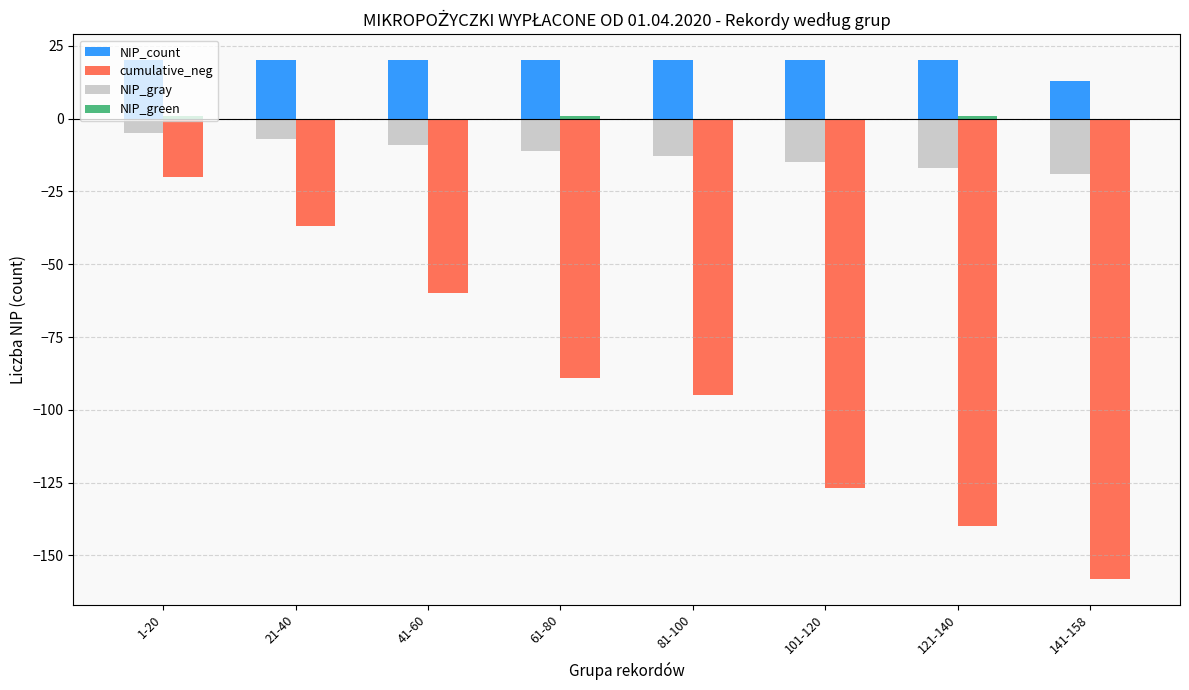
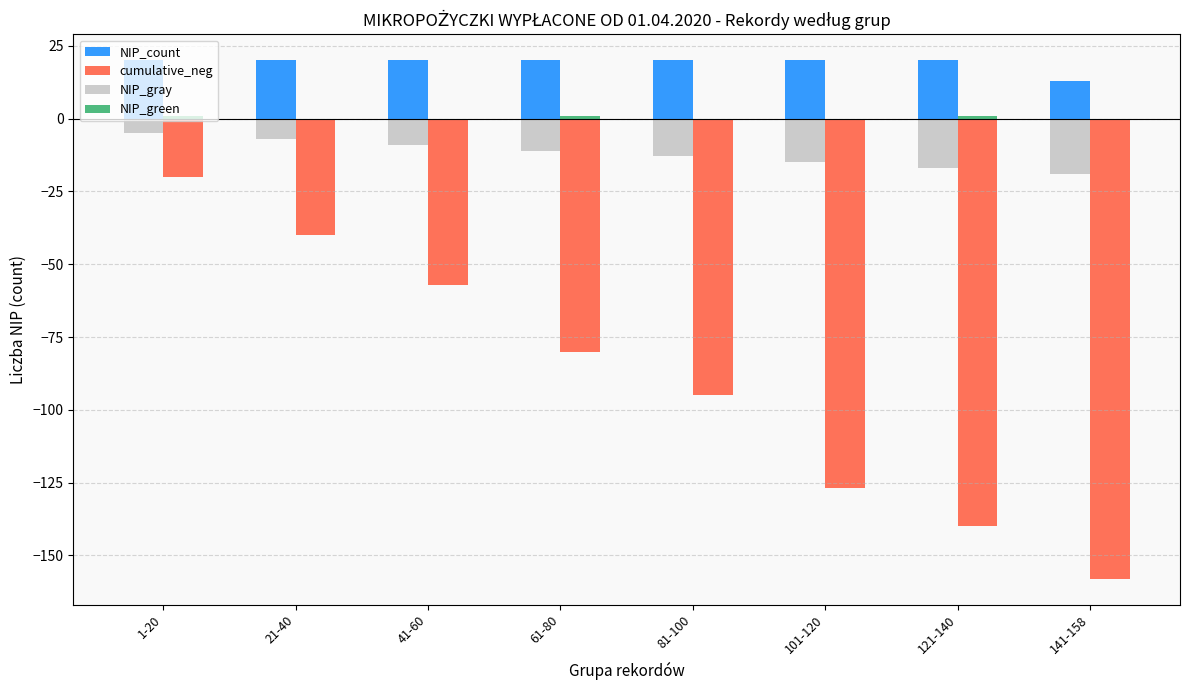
  {
    "NIP_count": {
      "21-40": 20,
      "41-60": 20,
      "61-80": 20,
      "81-100": 20,
      "101-120": 20,
      "121-140": 20,
      "141-158": 13
    },
    "cumulative_neg": {
      "1-20": -20,
-     "21-40": -37,
-     "41-60": -60,
-     "61-80": -89,
+     "21-40": -40,
+     "41-60": -57,
+     "61-80": -80,
      "81-100": -95,
      "101-120": -127,
      "121-140": -140,
      "141-158": -158
    },
    "NIP_gray": {
      "1-20": -5,
      "21-40": -7,
      "41-60": -9,
      "61-80": -11,
      "81-100": -13,
      "101-120": -15,
      "121-140": -17,
      "141-158": -19
    },
    "NIP_green": {
      "21-40": 0,
      "41-60": 0,
      "61-80": 1,
      "81-100": 0,
      "101-120": 0,
      "121-140": 1,
      "141-158": 0
    }
  }
